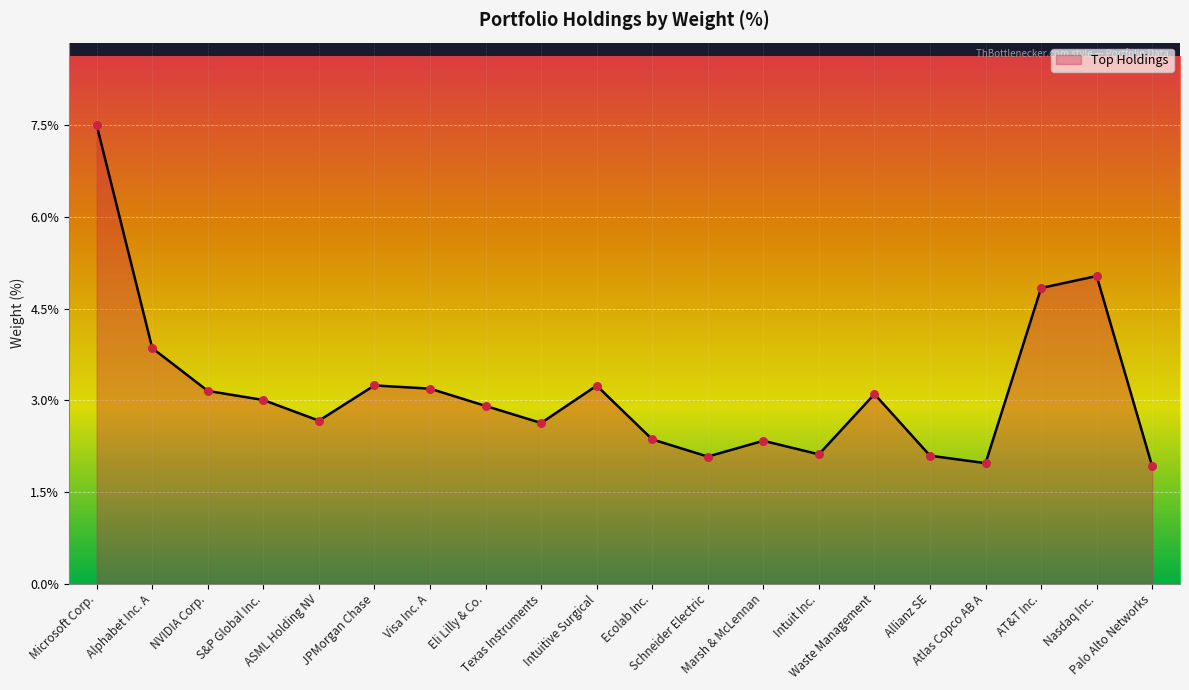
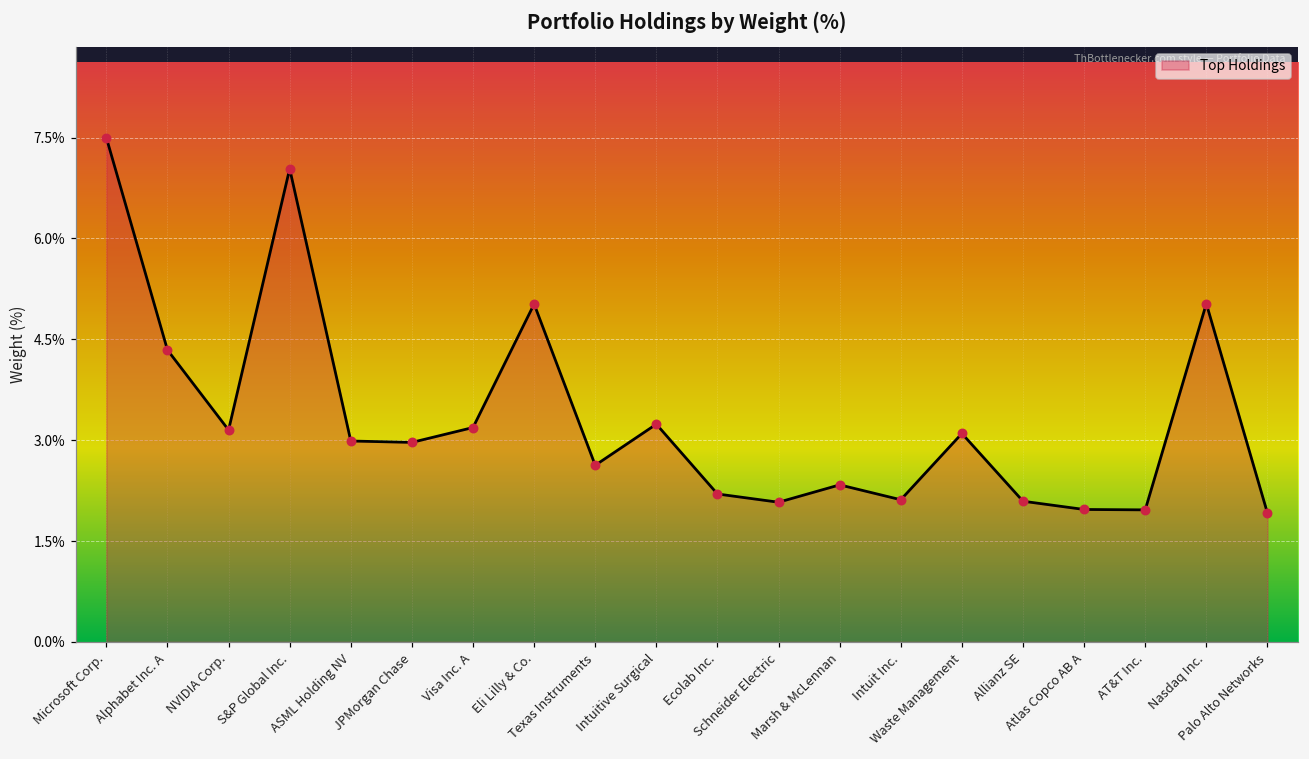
  {
    "Microsoft Corp.": "7.5%",
-   "Alphabet Inc. A": "3.9%",
+   "Alphabet Inc. A": "4.4%",
    "NVIDIA Corp.": "3.2%",
-   "S&P Global Inc.": "3.0%",
-   "ASML Holding NV": "2.7%",
-   "JPMorgan Chase": "3.3%",
+   "S&P Global Inc.": "7.1%",
+   "ASML Holding NV": "3.0%",
+   "JPMorgan Chase": "3.0%",
    "Visa Inc. A": "3.2%",
-   "Eli Lilly & Co.": "2.9%",
+   "Eli Lilly & Co.": "5.0%",
    "Texas Instruments": "2.6%",
    "Intuitive Surgical": "3.2%",
-   "Ecolab Inc.": "2.4%",
+   "Ecolab Inc.": "2.2%",
    "Schneider Electric": "2.1%",
    "Marsh & McLennan": "2.3%",
    "Intuit Inc.": "2.1%",
    "Waste Management": "3.1%",
    "Allianz SE": "2.1%",
    "Atlas Copco AB A": "2.0%",
-   "AT&T Inc.": "4.8%",
+   "AT&T Inc.": "2.0%",
    "Nasdaq Inc.": "5.0%",
    "Palo Alto Networks": "1.9%"
  }
